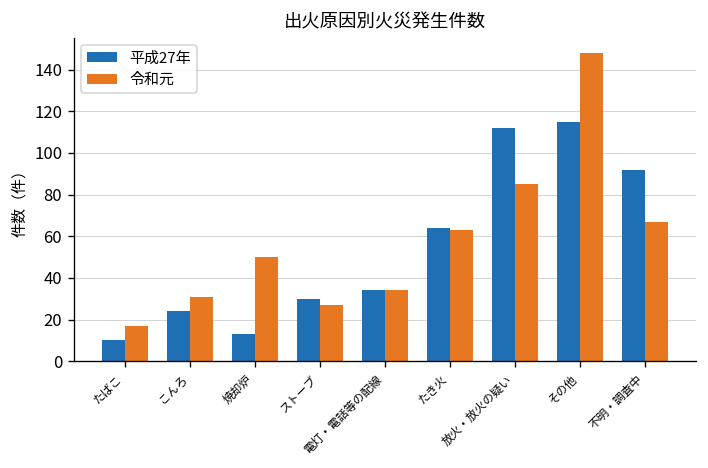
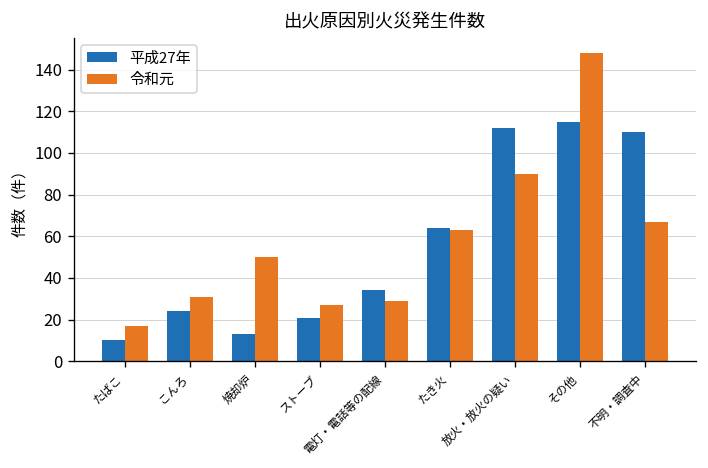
  {
    "平成27年": {
      "たばこ": 10,
      "こんろ": 24,
      "焼却炉": 13,
-     "ストーブ": 30,
+     "ストーブ": 21,
      "電灯・電話等の配線": 34,
      "たき火": 64,
      "放火・放火の疑い": 112,
      "その他": 115,
-     "不明・調査中": 92
+     "不明・調査中": 110
    },
    "令和元": {
      "たばこ": 17,
      "こんろ": 31,
      "焼却炉": 50,
      "ストーブ": 27,
-     "電灯・電話等の配線": 34,
+     "電灯・電話等の配線": 29,
      "たき火": 63,
-     "放火・放火の疑い": 85,
+     "放火・放火の疑い": 90,
      "その他": 148,
      "不明・調査中": 67
    }
  }
